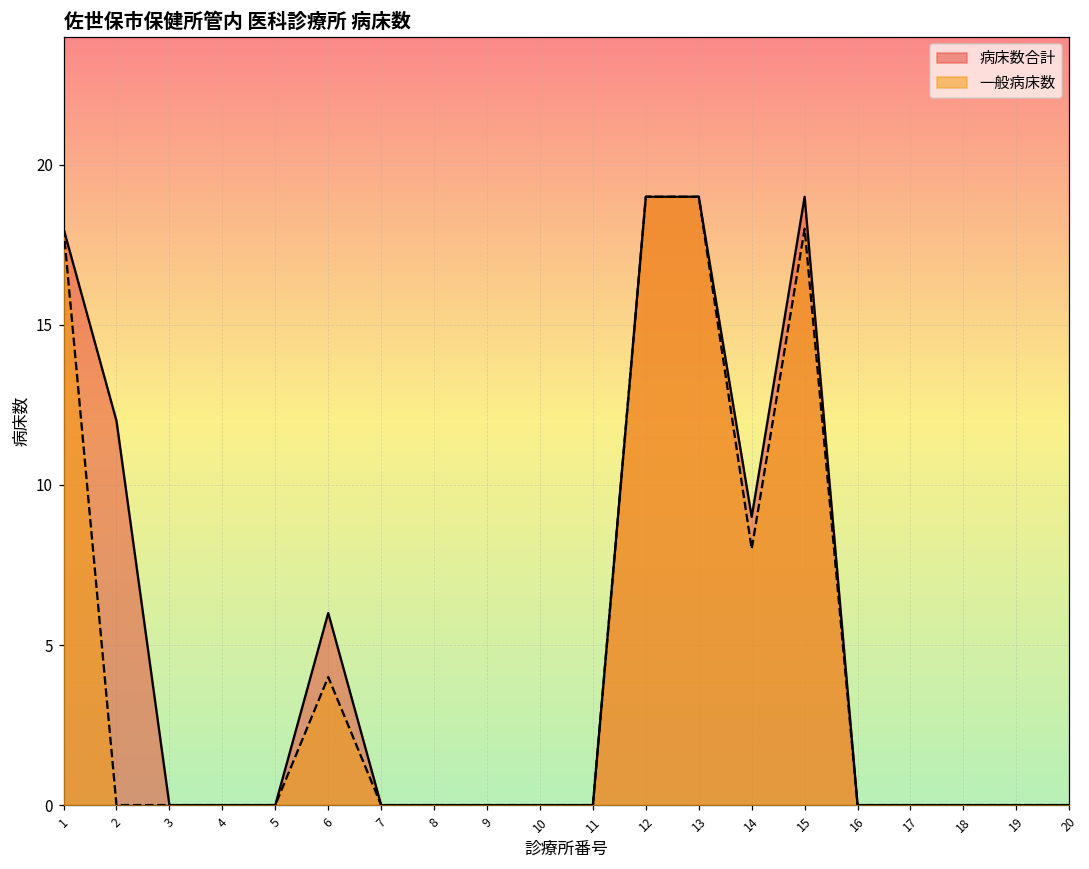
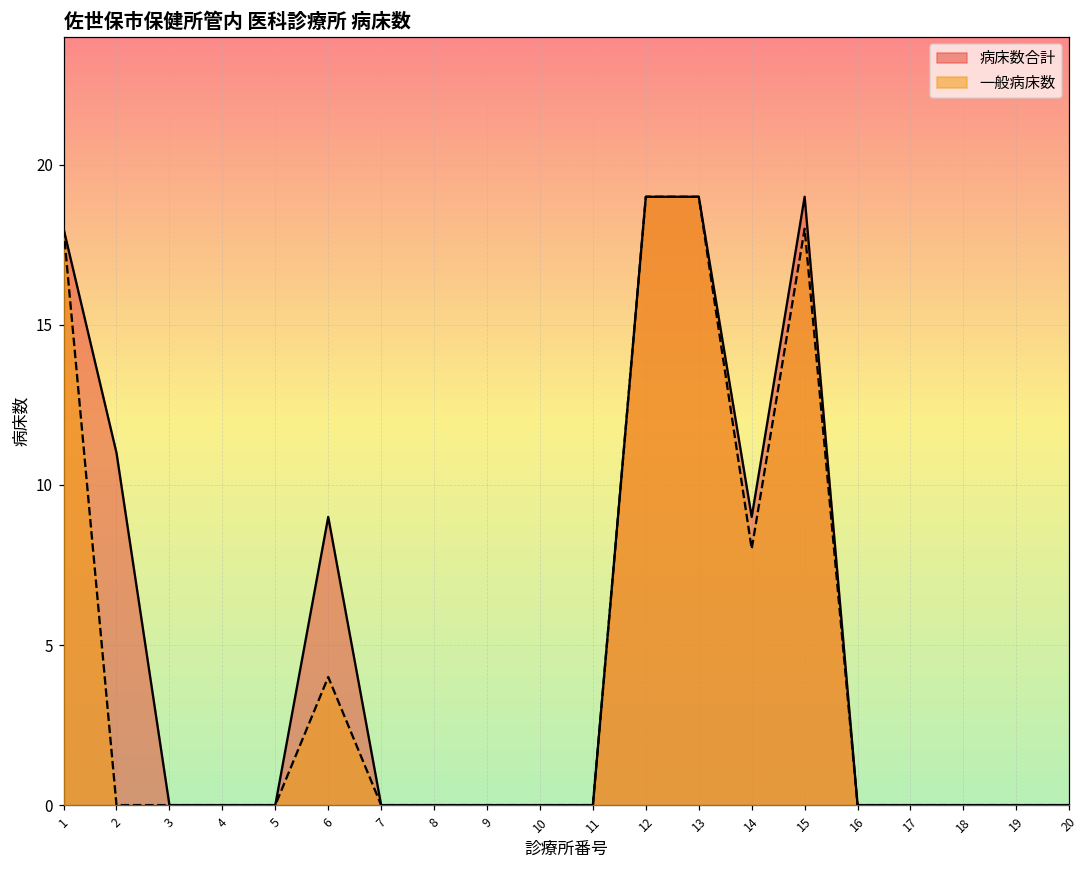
  {
    "病床数合計": {
-     "2": 12,
-     "6": 6,
+     "2": 11,
+     "6": 9,
      "14": 9,
      "15": 19
    },
    "一般病床数": {
      "2": 0,
      "6": 4,
      "14": 8,
      "15": 18
    }
  }
